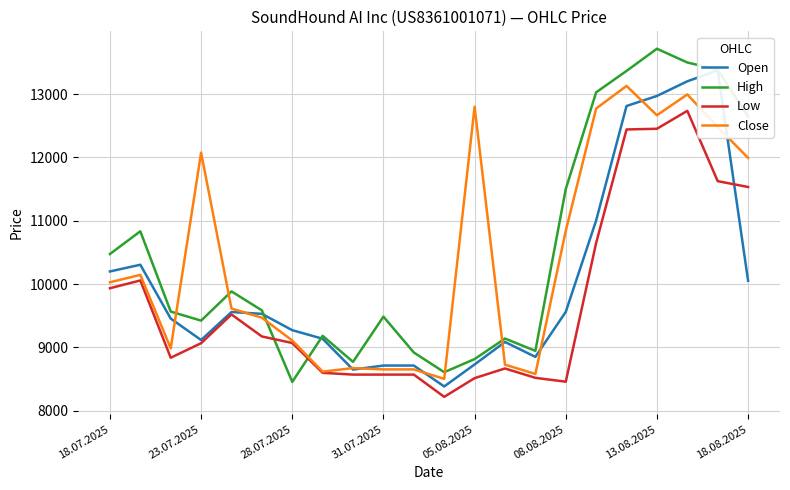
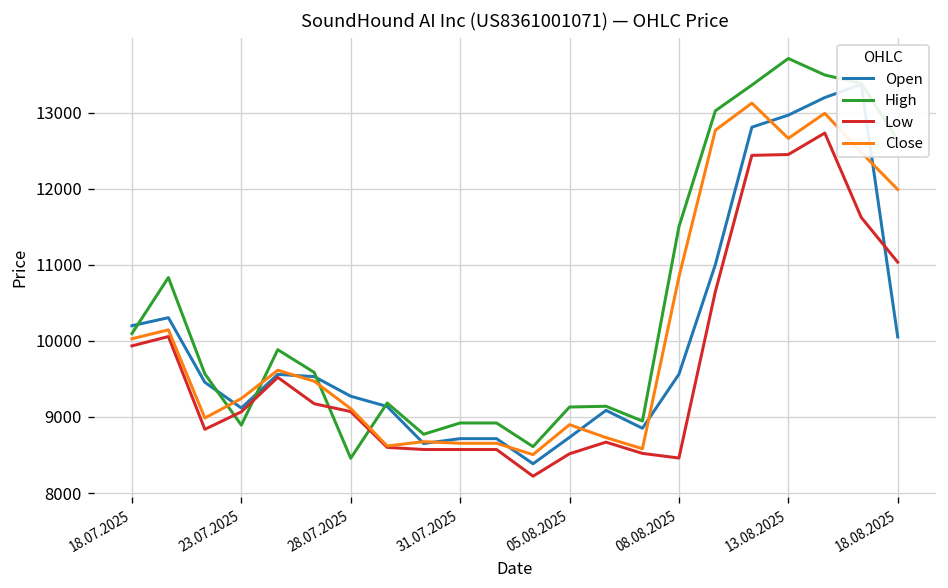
  {
    "Open": {
      "18.07.2025": 10200,
      "23.07.2025": 9100,
      "28.07.2025": 9300,
      "31.07.2025": 8700,
      "05.08.2025": 8700,
      "08.08.2025": 9600,
      "13.08.2025": 13000,
      "18.08.2025": 10100
    },
    "High": {
-     "18.07.2025": 10500,
-     "23.07.2025": 9400,
+     "18.07.2025": 10100,
+     "23.07.2025": 8900,
      "28.07.2025": 8500,
-     "31.07.2025": 9500,
-     "05.08.2025": 8800,
+     "31.07.2025": 8900,
+     "05.08.2025": 9100,
      "08.08.2025": 11500,
      "13.08.2025": 13700
    },
    "Low": {
      "18.07.2025": 9900,
      "23.07.2025": 9100,
      "31.07.2025": 8600,
      "05.08.2025": 8500,
      "08.08.2025": 8500,
      "13.08.2025": 12500,
-     "18.08.2025": 11500
+     "18.08.2025": 11000
    },
    "Close": {
      "18.07.2025": 10000,
-     "23.07.2025": 12100,
+     "23.07.2025": 9200,
      "31.07.2025": 8700,
-     "05.08.2025": 12800,
+     "05.08.2025": 8900,
      "08.08.2025": 10800,
      "13.08.2025": 12700,
      "18.08.2025": 12000
    }
  }
